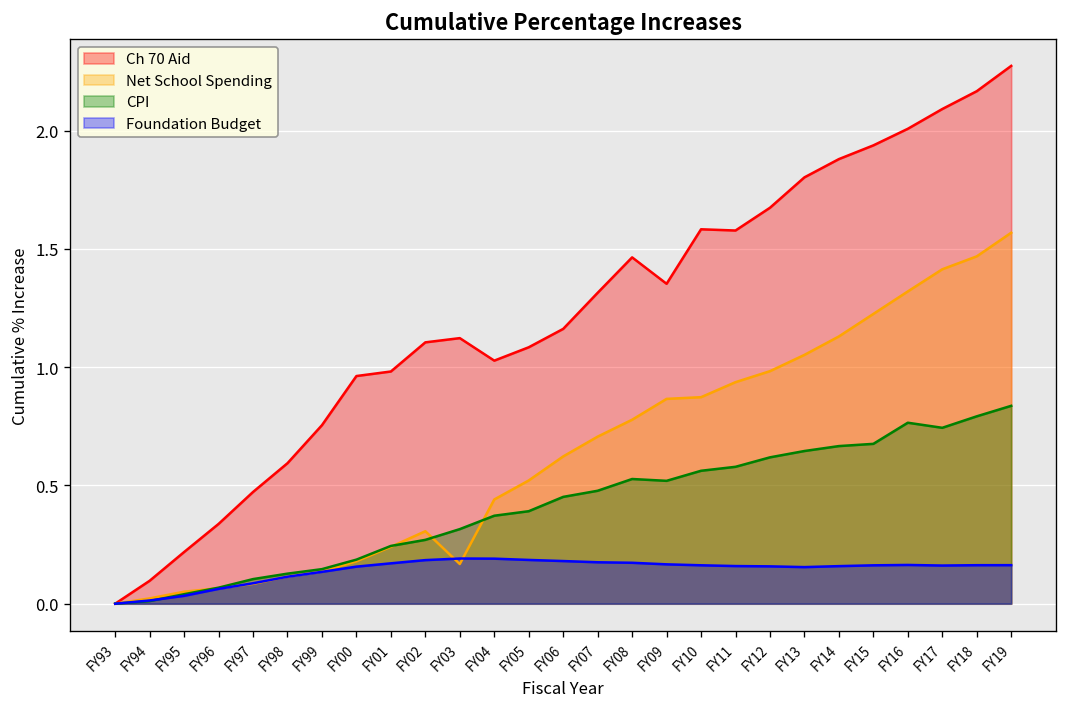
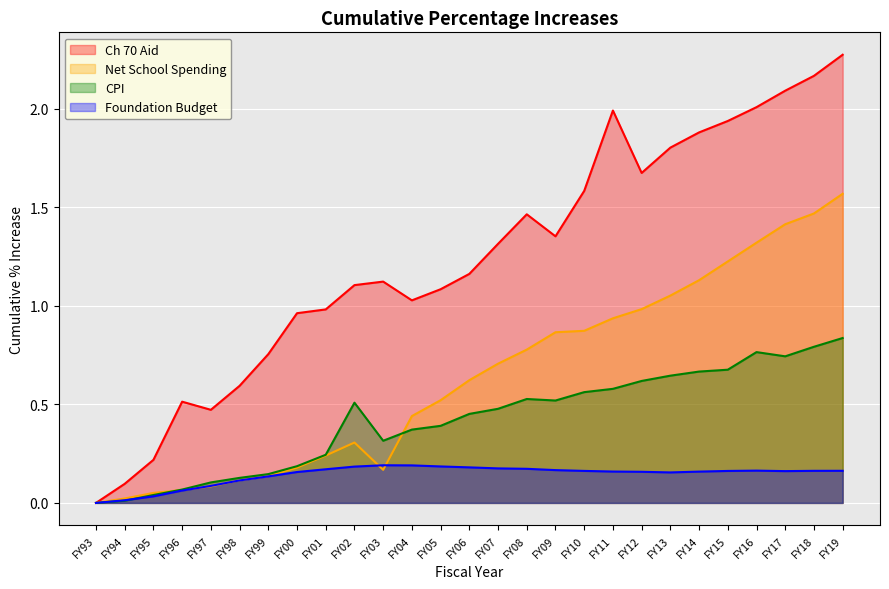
  {
    "Ch 70 Aid": {
      "FY94": 0.10,
      "FY95": 0.22,
-     "FY96": 0.34,
+     "FY96": 0.51,
      "FY97": 0.47,
      "FY98": 0.59,
      "FY99": 0.75,
      "FY00": 0.96,
      "FY01": 0.98,
      "FY02": 1.10,
      "FY03": 1.12,
      "FY04": 1.03,
      "FY05": 1.08,
      "FY06": 1.16,
      "FY07": 1.31,
      "FY08": 1.46,
      "FY09": 1.35,
      "FY10": 1.58,
-     "FY11": 1.58,
+     "FY11": 1.99,
      "FY12": 1.67,
      "FY13": 1.80,
      "FY14": 1.88,
      "FY15": 1.94,
      "FY16": 2.01,
      "FY17": 2.09,
      "FY18": 2.17,
      "FY19": 2.27
    },
    "Net School Spending": {
      "FY02": 0.31,
      "FY03": 0.17,
      "FY04": 0.44,
      "FY05": 0.52,
      "FY06": 0.62,
      "FY07": 0.71,
      "FY08": 0.78,
      "FY09": 0.87,
      "FY10": 0.87,
      "FY11": 0.94,
      "FY12": 0.98,
      "FY13": 1.05,
      "FY14": 1.13,
      "FY15": 1.23,
      "FY16": 1.32,
      "FY17": 1.41,
      "FY18": 1.47,
      "FY19": 1.57
    },
    "CPI": {
      "FY97": 0.10,
-     "FY02": 0.27,
+     "FY02": 0.51,
      "FY03": 0.32,
      "FY04": 0.37,
      "FY05": 0.39,
      "FY06": 0.45,
      "FY07": 0.48,
      "FY08": 0.53,
      "FY09": 0.52,
      "FY10": 0.56,
      "FY11": 0.58,
      "FY12": 0.62,
      "FY13": 0.65,
      "FY14": 0.67,
      "FY15": 0.68,
      "FY16": 0.77,
      "FY17": 0.74,
      "FY18": 0.79,
      "FY19": 0.84
    },
    "Foundation Budget": {
      "FY00": 0.16,
      "FY01": 0.17,
      "FY02": 0.18,
      "FY03": 0.19,
      "FY04": 0.19,
      "FY05": 0.19,
      "FY06": 0.18,
      "FY07": 0.18,
      "FY08": 0.17,
      "FY09": 0.17,
      "FY10": 0.16,
      "FY11": 0.16,
      "FY12": 0.16,
      "FY13": 0.15,
      "FY14": 0.16,
      "FY15": 0.16,
      "FY16": 0.16,
      "FY17": 0.16,
      "FY18": 0.16,
      "FY19": 0.16
    }
  }
